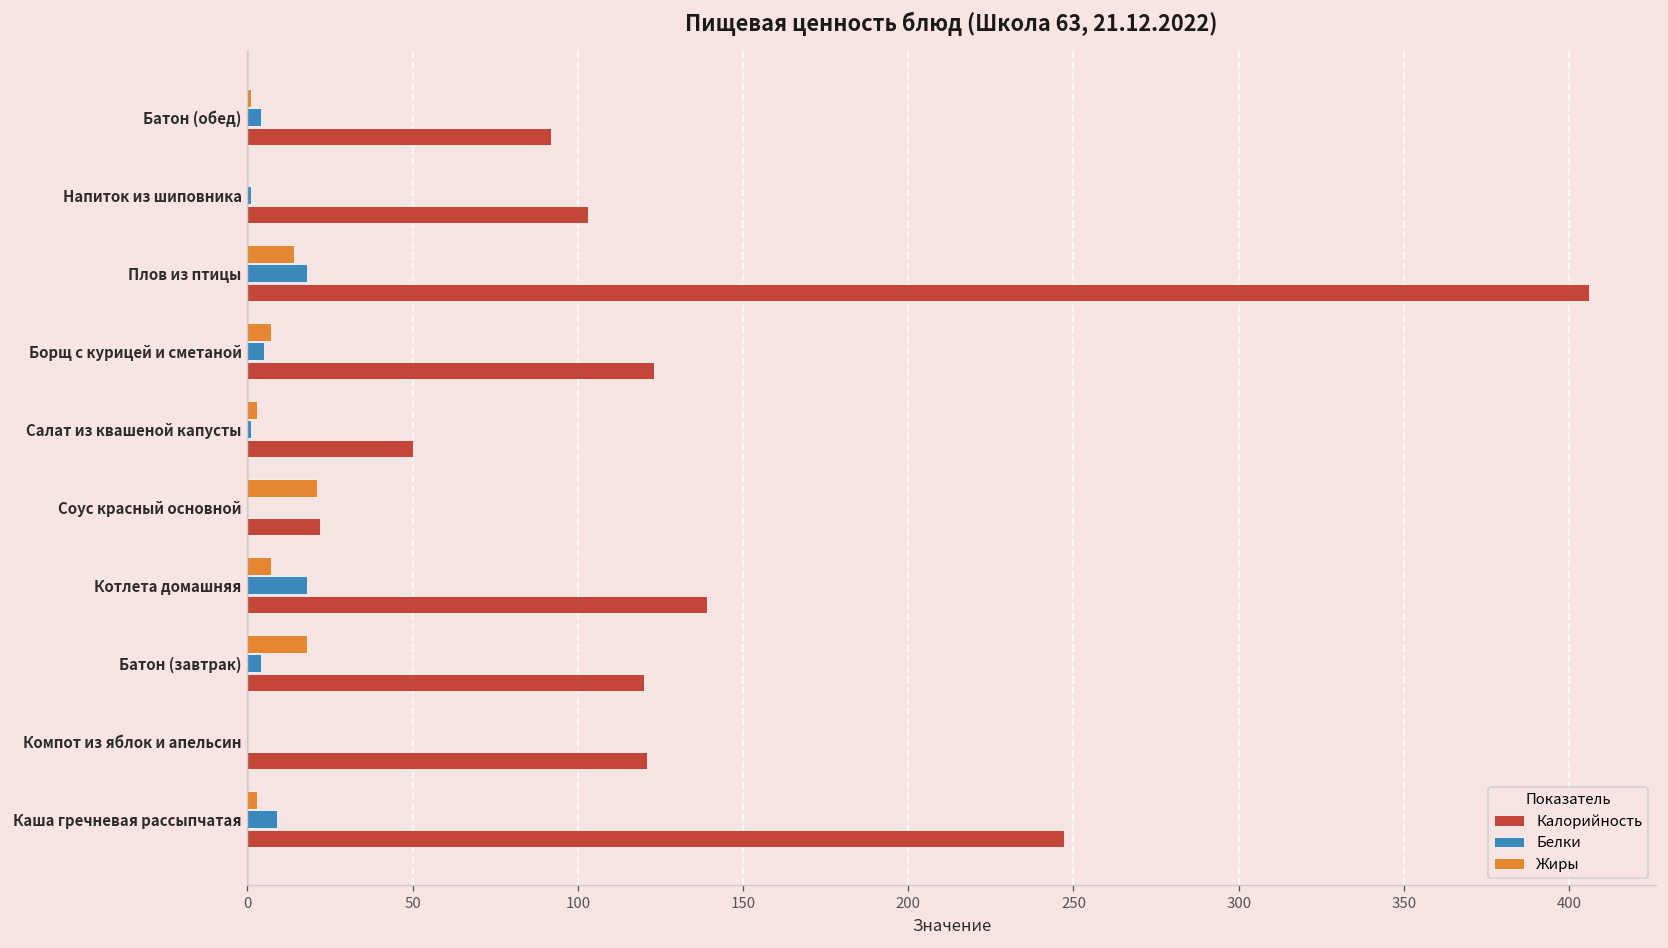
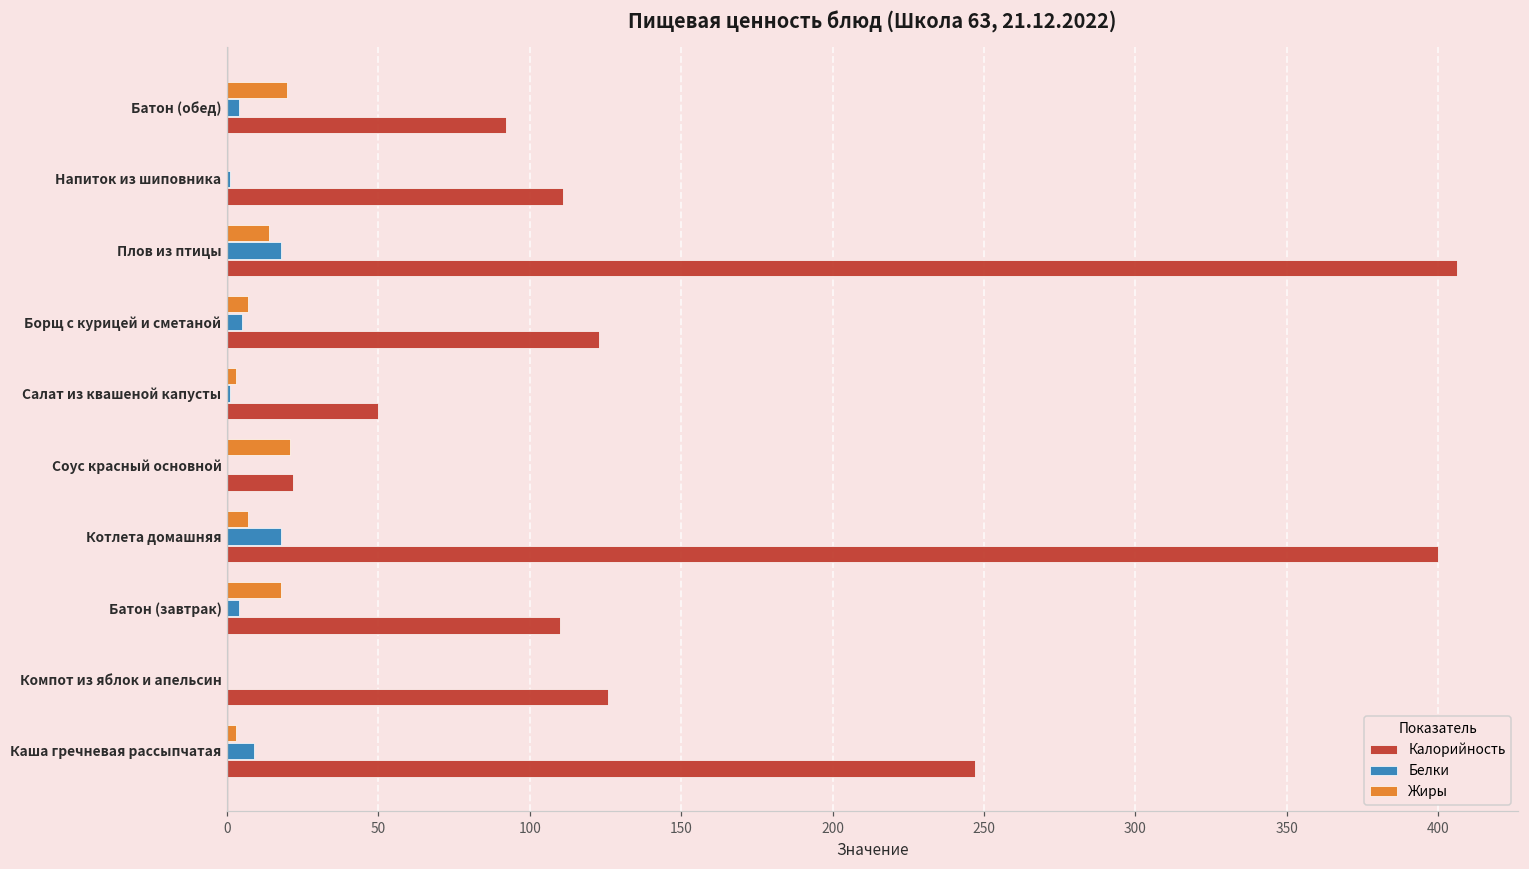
  {
    "Калорийность": {
      "Батон (обед)": 92,
-     "Напиток из шиповника": 103,
+     "Напиток из шиповника": 111,
      "Плов из птицы": 406,
      "Борщ с курицей и сметаной": 123,
      "Салат из квашеной капусты": 50,
      "Соус красный основной": 22,
-     "Котлета домашняя": 139,
-     "Батон (завтрак)": 120,
-     "Компот из яблок и апельсин": 121,
+     "Котлета домашняя": 400,
+     "Батон (завтрак)": 110,
+     "Компот из яблок и апельсин": 126,
      "Каша гречневая рассыпчатая": 247
    },
    "Белки": {
      "Батон (обед)": 4,
      "Напиток из шиповника": 1,
      "Плов из птицы": 18,
      "Борщ с курицей и сметаной": 5,
      "Салат из квашеной капусты": 1,
      "Соус красный основной": 0,
      "Котлета домашняя": 18,
      "Батон (завтрак)": 4,
      "Компот из яблок и апельсин": 0,
      "Каша гречневая рассыпчатая": 9
    },
    "Жиры": {
-     "Батон (обед)": 1,
+     "Батон (обед)": 20,
      "Напиток из шиповника": 0,
      "Плов из птицы": 14,
      "Борщ с курицей и сметаной": 7,
      "Салат из квашеной капусты": 3,
      "Соус красный основной": 21,
      "Котлета домашняя": 7,
      "Батон (завтрак)": 18,
      "Компот из яблок и апельсин": 0,
      "Каша гречневая рассыпчатая": 3
    }
  }
